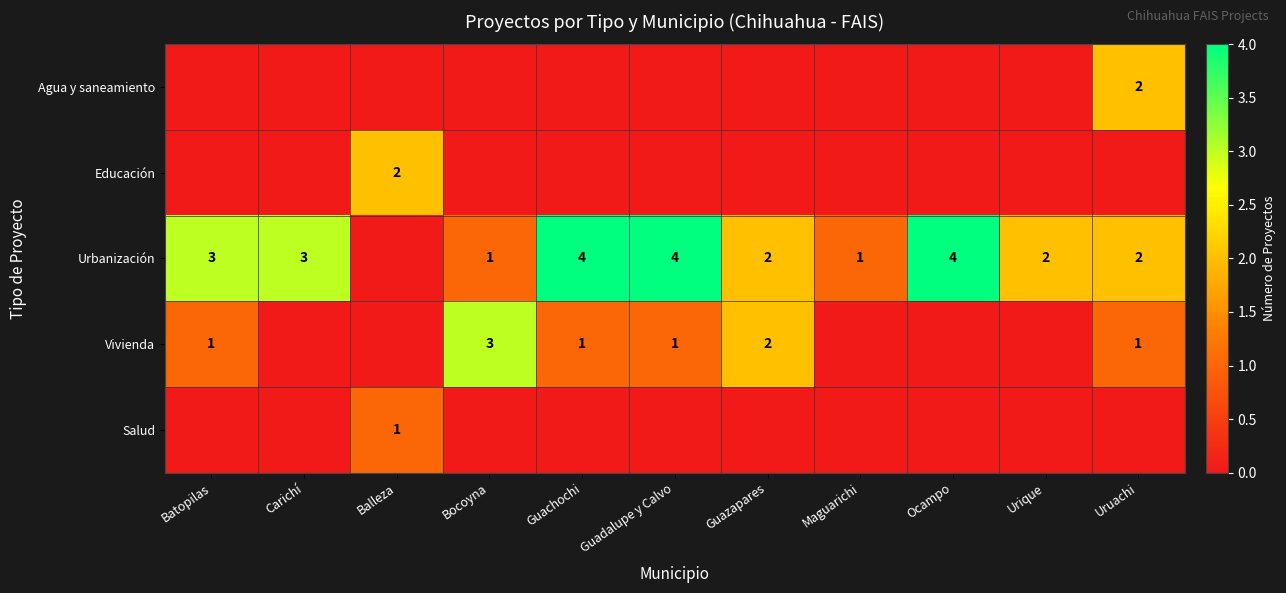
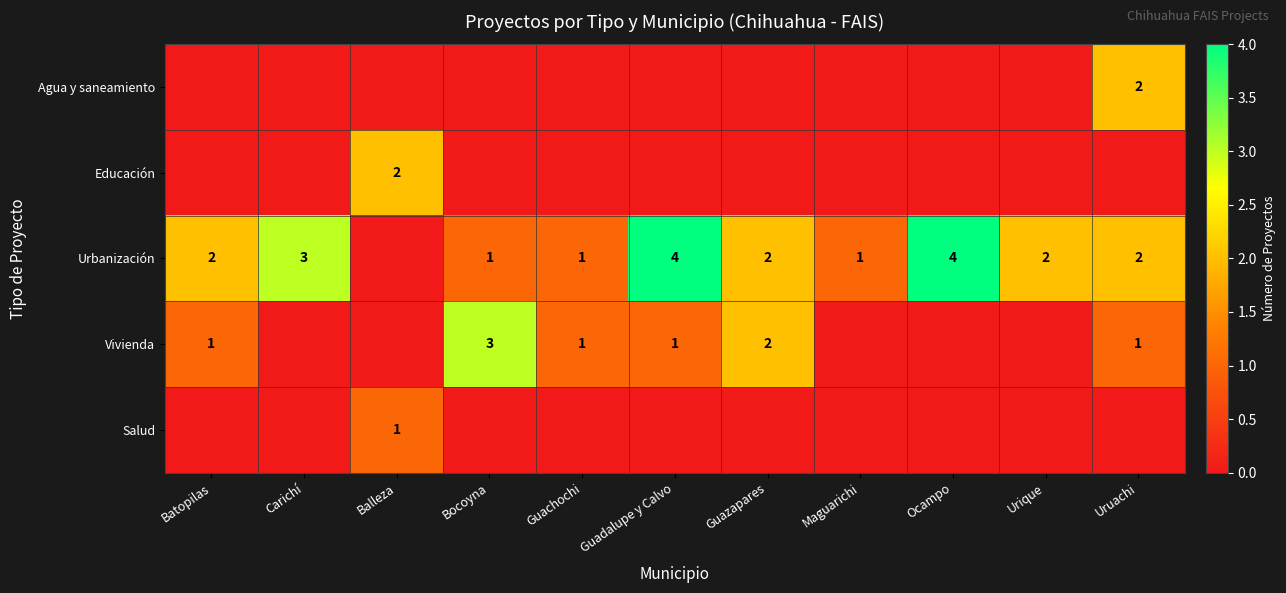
  {
    "Agua y saneamiento": {
      "Uruachi": 2
    },
    "Educación": {
      "Balleza": 2
    },
    "Urbanización": {
-     "Batopilas": 3,
+     "Batopilas": 2,
      "Carichí": 3,
      "Bocoyna": 1,
-     "Guachochi": 4,
+     "Guachochi": 1,
      "Guadalupe y Calvo": 4,
      "Guazapares": 2,
      "Maguarichi": 1,
      "Ocampo": 4,
      "Urique": 2,
      "Uruachi": 2
    },
    "Vivienda": {
      "Batopilas": 1,
      "Bocoyna": 3,
      "Guachochi": 1,
      "Guadalupe y Calvo": 1,
      "Guazapares": 2,
      "Uruachi": 1
    },
    "Salud": {
      "Balleza": 1
    }
  }
